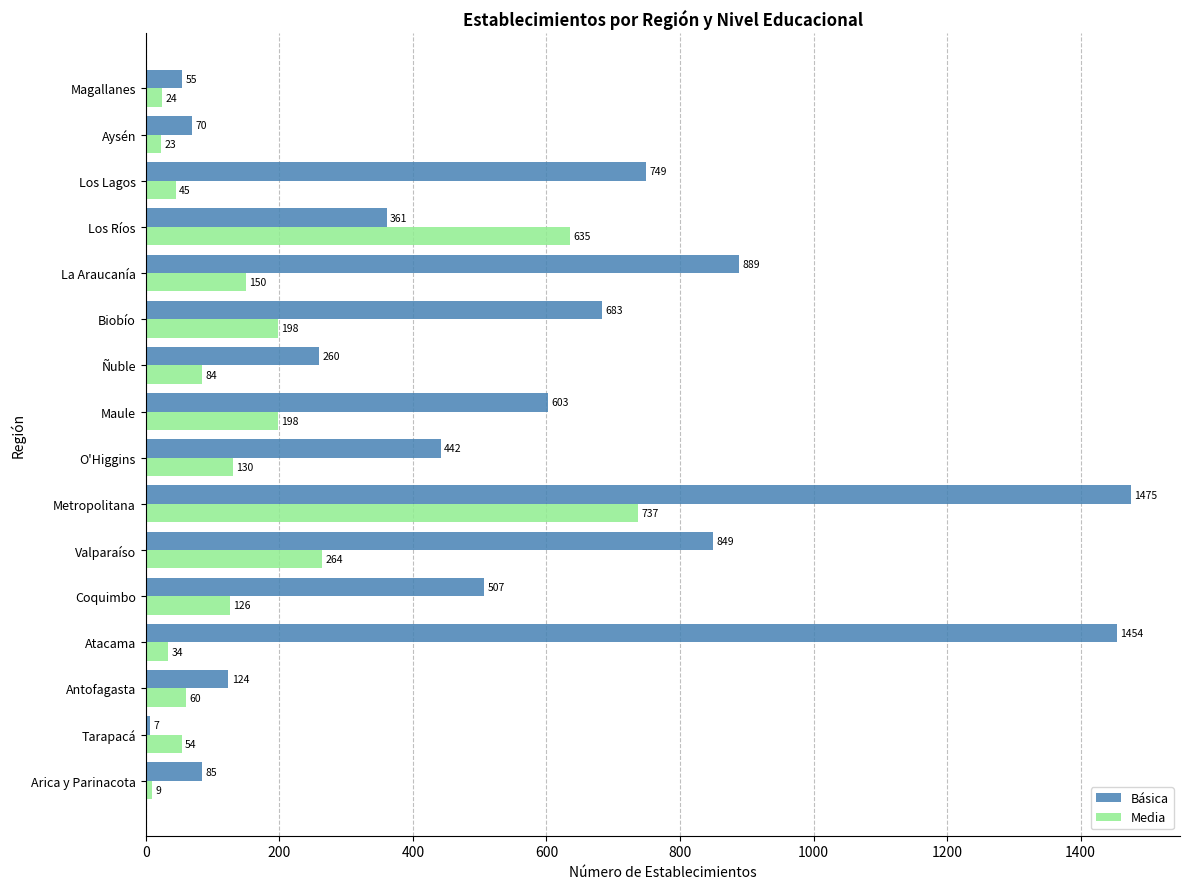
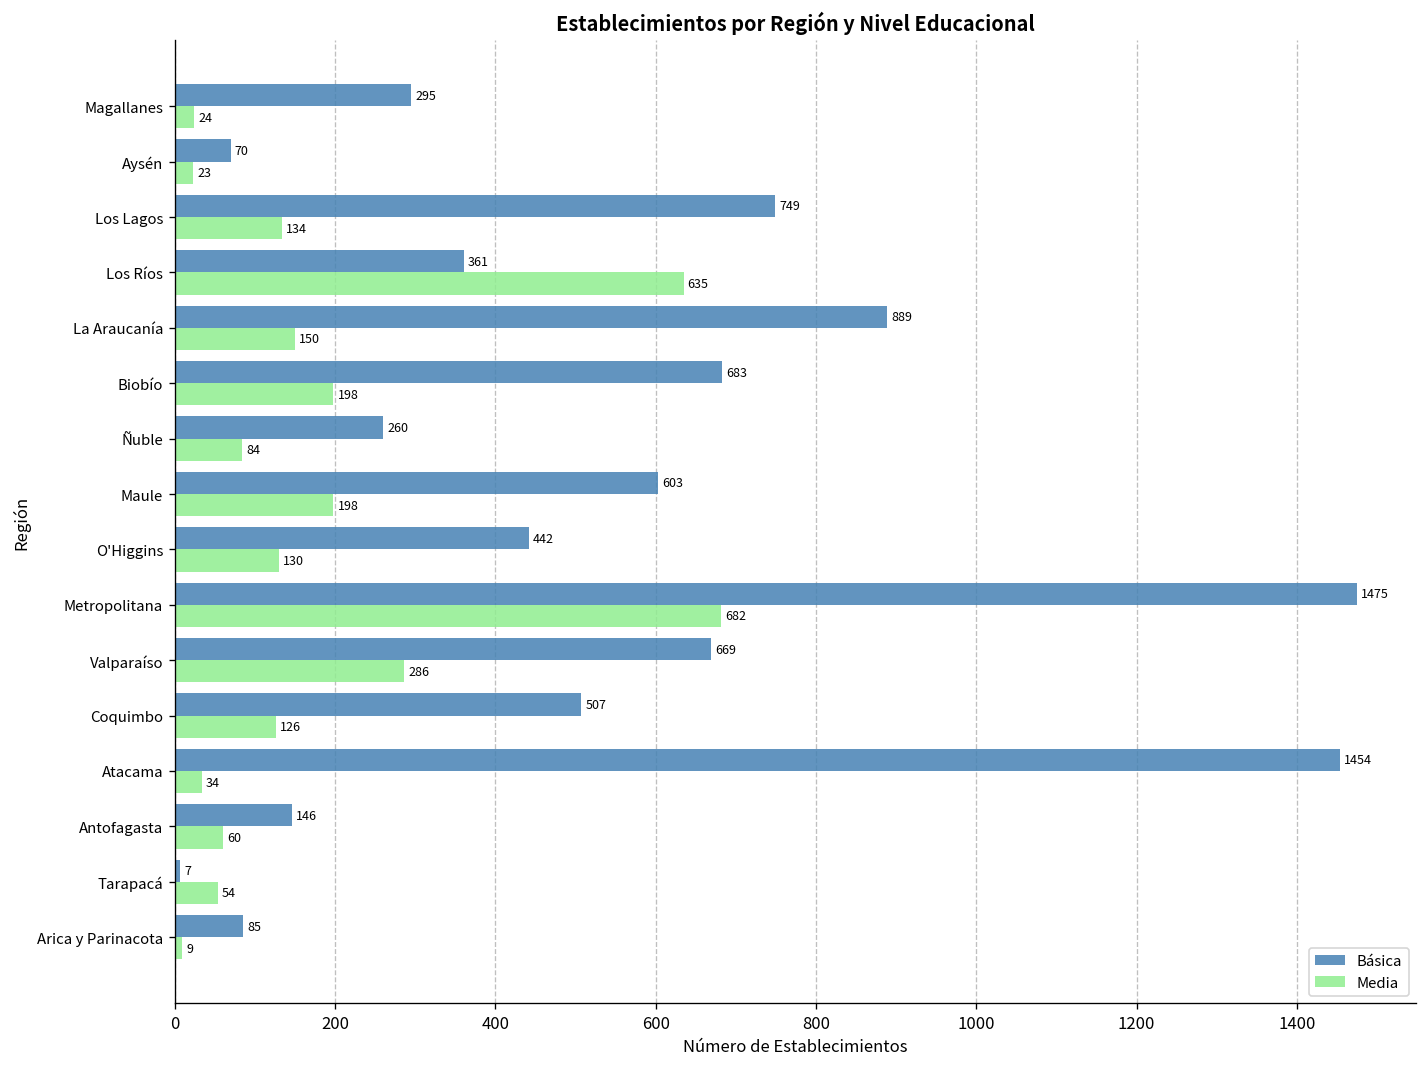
  {
    "Básica": {
-     "Magallanes": 55,
+     "Magallanes": 295,
      "Aysén": 70,
      "Los Lagos": 749,
      "Los Ríos": 361,
      "La Araucanía": 889,
      "Biobío": 683,
      "Ñuble": 260,
      "Maule": 603,
      "O'Higgins": 442,
      "Metropolitana": 1475,
-     "Valparaíso": 849,
+     "Valparaíso": 669,
      "Coquimbo": 507,
      "Atacama": 1454,
-     "Antofagasta": 124,
+     "Antofagasta": 146,
      "Tarapacá": 7,
      "Arica y Parinacota": 85
    },
    "Media": {
      "Magallanes": 24,
      "Aysén": 23,
-     "Los Lagos": 45,
+     "Los Lagos": 134,
      "Los Ríos": 635,
      "La Araucanía": 150,
      "Biobío": 198,
      "Ñuble": 84,
      "Maule": 198,
      "O'Higgins": 130,
-     "Metropolitana": 737,
-     "Valparaíso": 264,
+     "Metropolitana": 682,
+     "Valparaíso": 286,
      "Coquimbo": 126,
      "Atacama": 34,
      "Antofagasta": 60,
      "Tarapacá": 54,
      "Arica y Parinacota": 9
    }
  }
